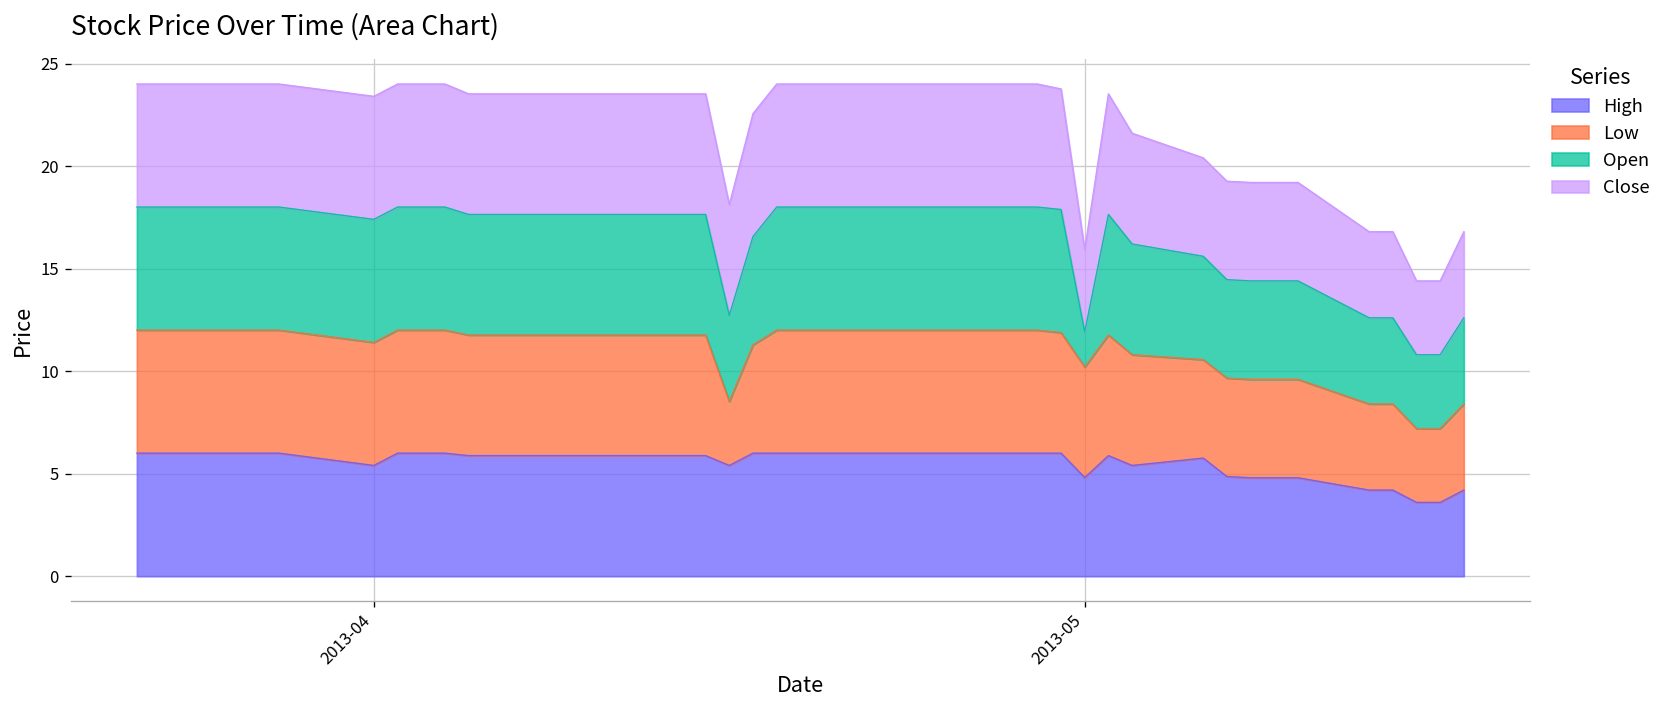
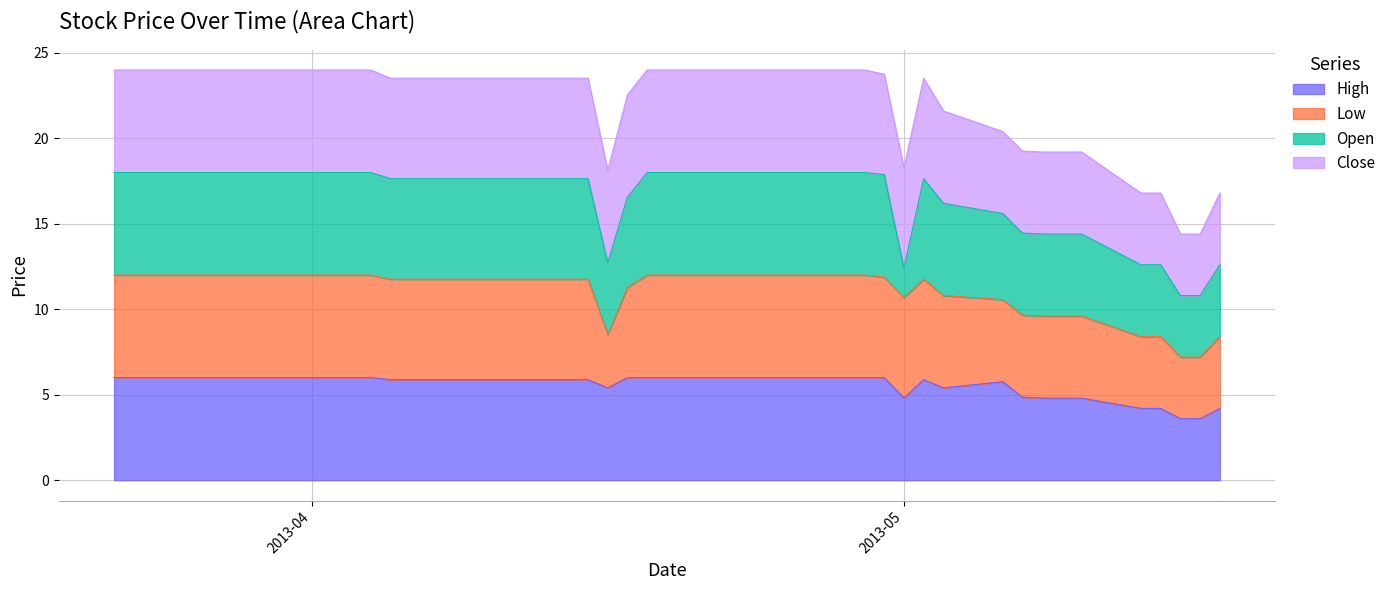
  {
    "High": {
-     "2013-04": 5.4,
+     "2013-04": 6.0,
      "2013-05": 4.8
    },
    "Low": {
      "2013-04": 6.0,
-     "2013-05": 5.4
+     "2013-05": 5.9
    },
    "Open": {
      "2013-04": 6.0,
      "2013-05": 1.7
    },
    "Close": {
      "2013-04": 6.0,
-     "2013-05": 4.0
+     "2013-05": 5.9
    }
  }
